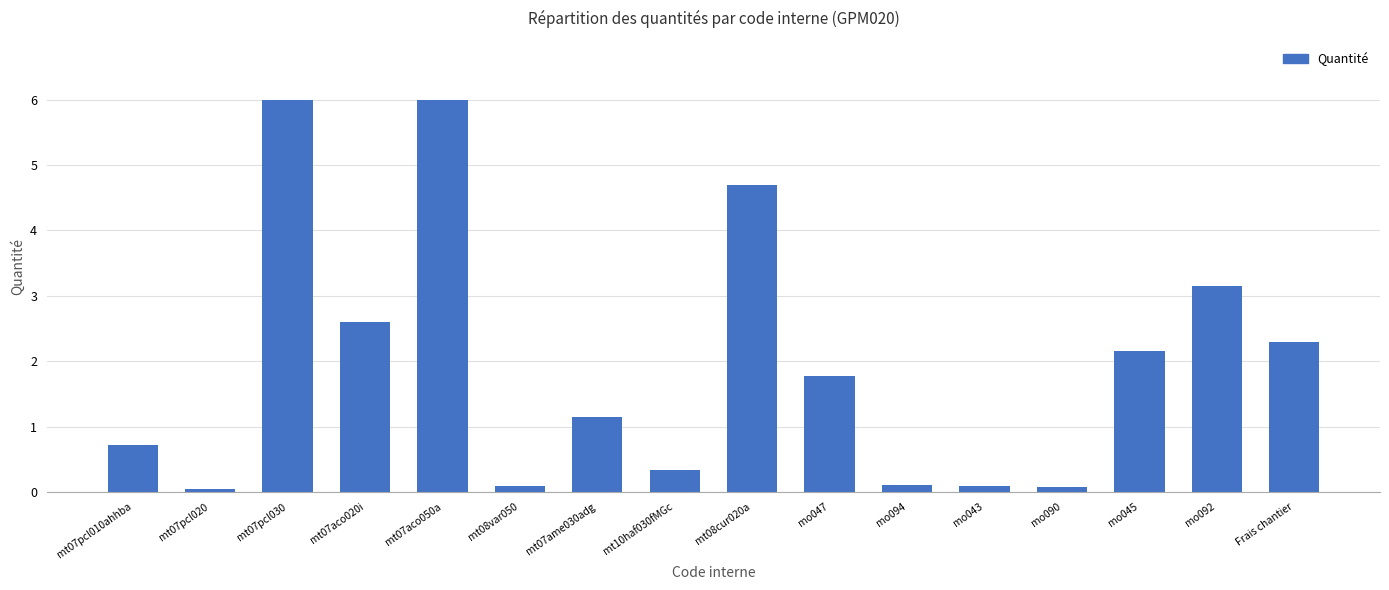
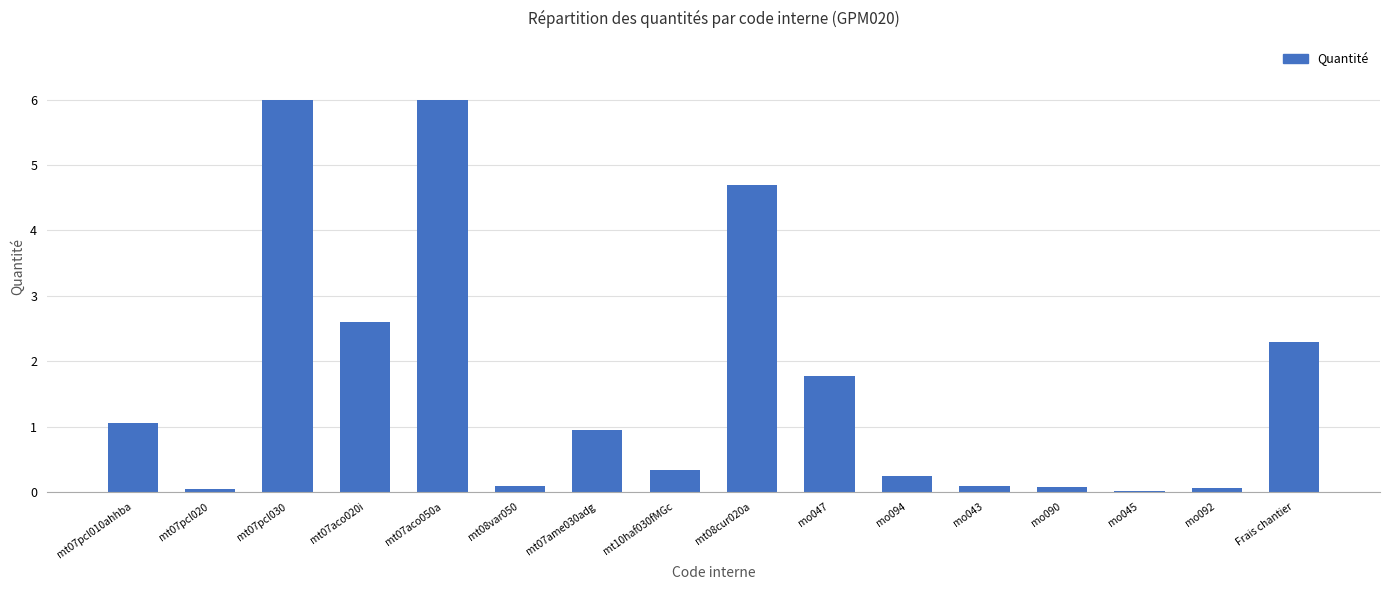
  {
-   "mt07pcl010ahhba": 0.7,
+   "mt07pcl010ahhba": 1.1,
    "mt07pcl020": 0.0,
    "mt07pcl030": 6.0,
    "mt07aco020i": 2.6,
    "mt07aco050a": 6.0,
    "mt08var050": 0.1,
-   "mt07ame030adg": 1.2,
+   "mt07ame030adg": 1.0,
    "mt10haf030fMGc": 0.3,
    "mt08cur020a": 4.7,
    "mo047": 1.8,
-   "mo094": 0.1,
+   "mo094": 0.2,
    "mo043": 0.1,
    "mo090": 0.1,
-   "mo045": 2.2,
-   "mo092": 3.2,
+   "mo045": 0.0,
+   "mo092": 0.1,
    "Frais chantier": 2.3
  }
